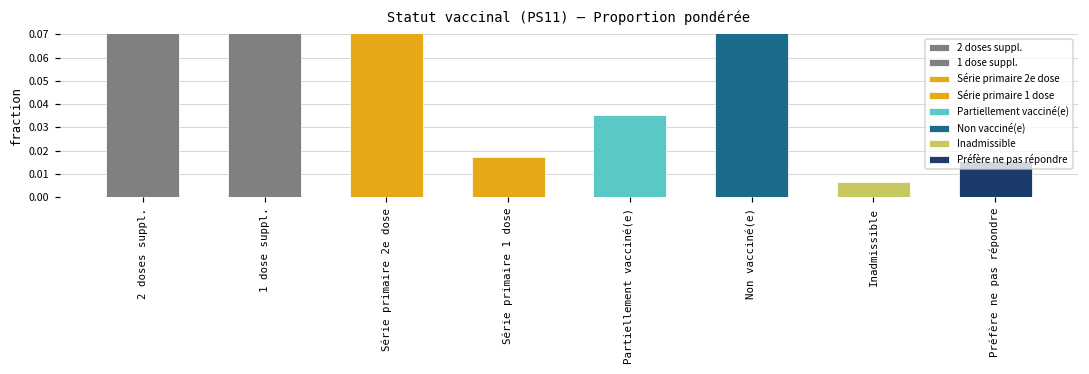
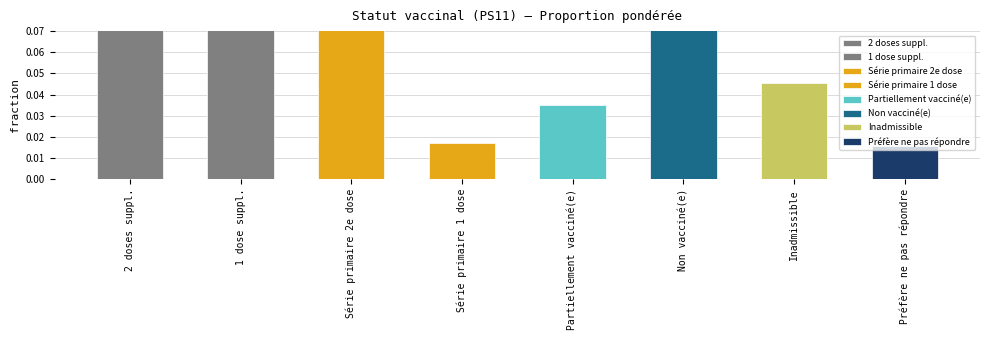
  {
    "Série primaire 1 dose": 0.017,
    "Partiellement vacciné(e)": 0.035,
-   "Inadmissible": 0.007
+   "Inadmissible": 0.045
  }
